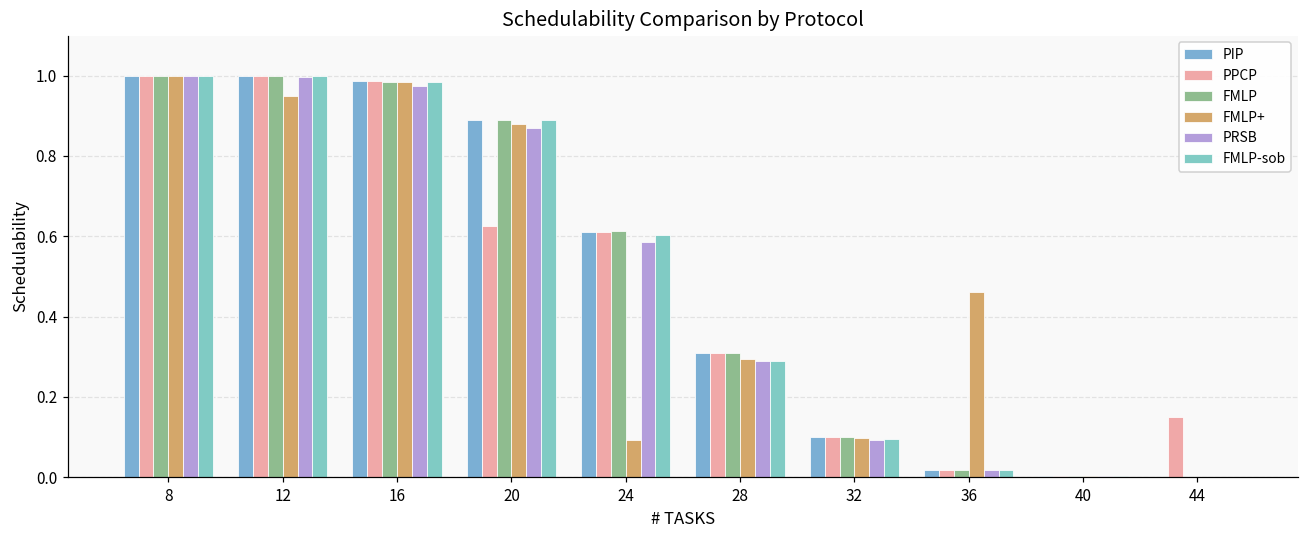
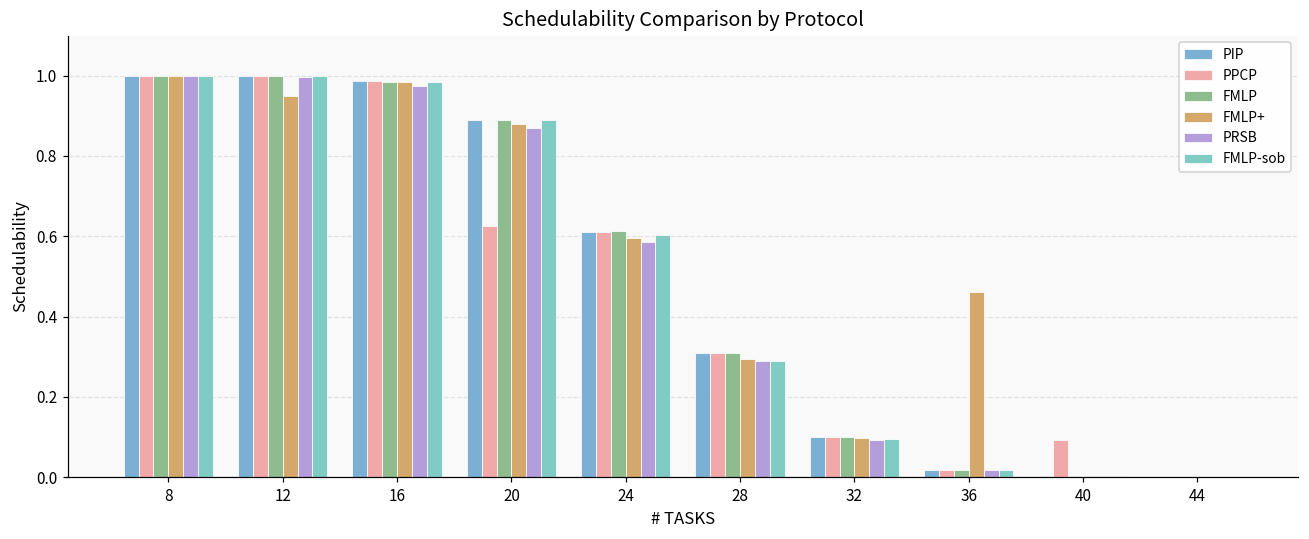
  {
    "PPCP": {
      "8": 1.00,
      "12": 1.00,
      "16": 0.99,
      "20": 0.62,
      "24": 0.61,
      "28": 0.31,
      "32": 0.10,
      "36": 0.02,
-     "40": 0.00,
-     "44": 0.15
+     "40": 0.09,
+     "44": 0.00
    },
    "FMLP+": {
      "8": 1.00,
      "12": 0.95,
      "16": 0.98,
      "20": 0.88,
-     "24": 0.09,
+     "24": 0.60,
      "28": 0.29,
      "32": 0.10,
      "36": 0.46
    }
  }
